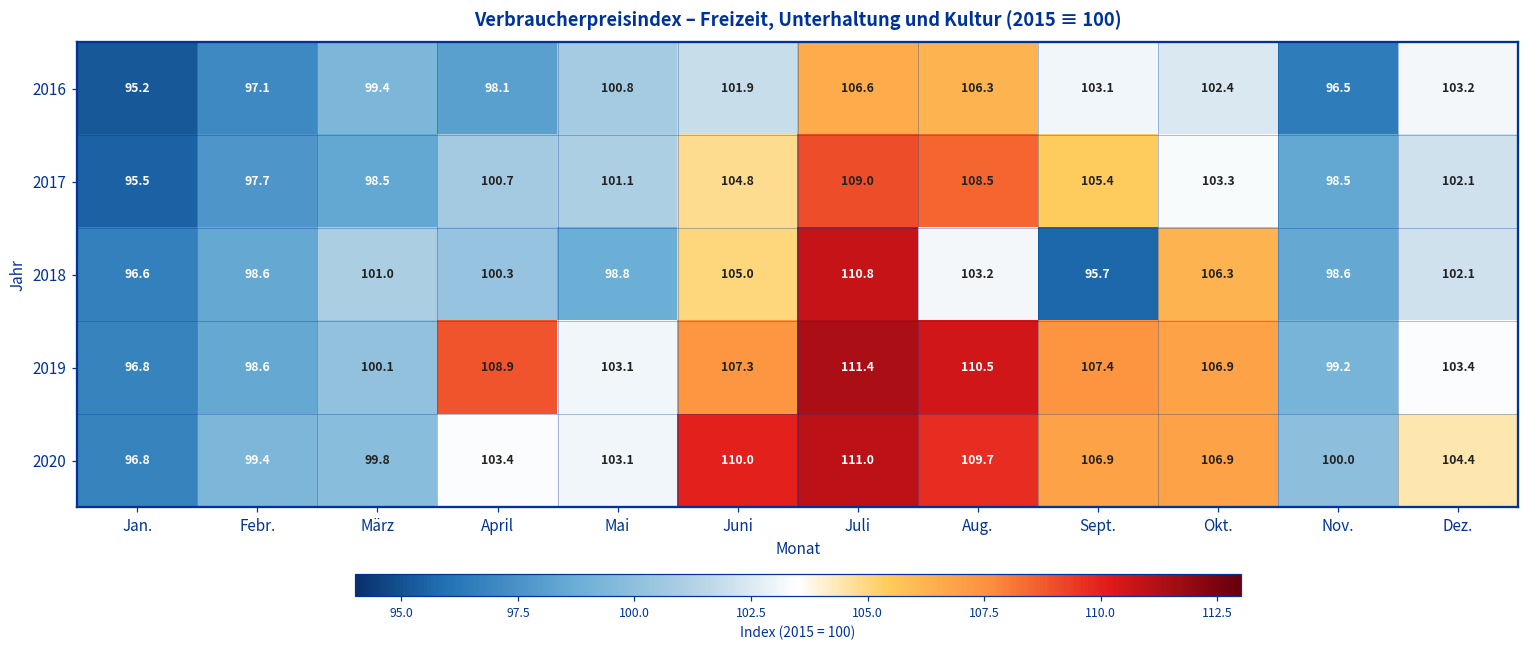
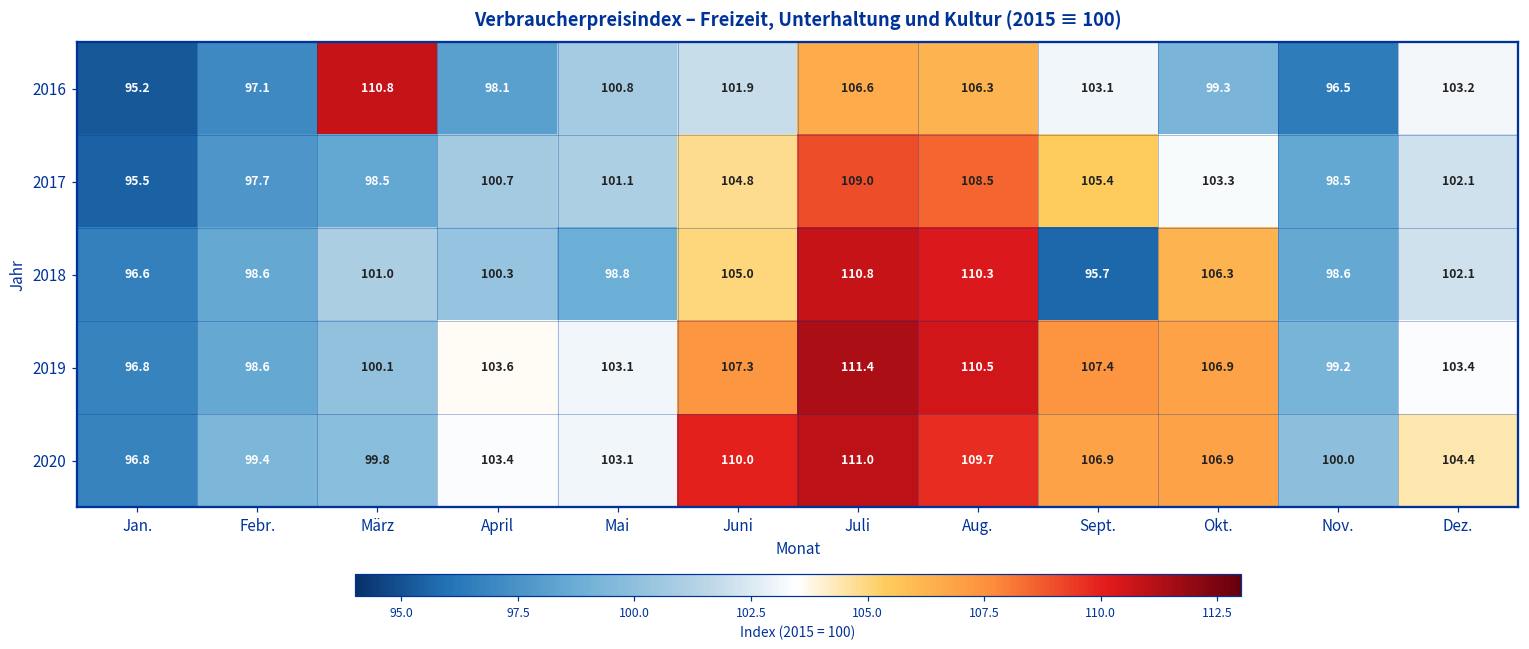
  {
    "2016": {
      "Jan.": 95.2,
      "Febr.": 97.1,
-     "März": 99.4,
+     "März": 110.8,
      "April": 98.1,
      "Mai": 100.8,
      "Juni": 101.9,
      "Juli": 106.6,
      "Aug.": 106.3,
      "Sept.": 103.1,
-     "Okt.": 102.4,
+     "Okt.": 99.3,
      "Nov.": 96.5,
      "Dez.": 103.2
    },
    "2017": {
      "Jan.": 95.5,
      "Febr.": 97.7,
      "März": 98.5,
      "April": 100.7,
      "Mai": 101.1,
      "Juni": 104.8,
      "Juli": 109.0,
      "Aug.": 108.5,
      "Sept.": 105.4,
      "Okt.": 103.3,
      "Nov.": 98.5,
      "Dez.": 102.1
    },
    "2018": {
      "Jan.": 96.6,
      "Febr.": 98.6,
      "März": 101.0,
      "April": 100.3,
      "Mai": 98.8,
      "Juni": 105.0,
      "Juli": 110.8,
-     "Aug.": 103.2,
+     "Aug.": 110.3,
      "Sept.": 95.7,
      "Okt.": 106.3,
      "Nov.": 98.6,
      "Dez.": 102.1
    },
    "2019": {
      "Jan.": 96.8,
      "Febr.": 98.6,
      "März": 100.1,
-     "April": 108.9,
+     "April": 103.6,
      "Mai": 103.1,
      "Juni": 107.3,
      "Juli": 111.4,
      "Aug.": 110.5,
      "Sept.": 107.4,
      "Okt.": 106.9,
      "Nov.": 99.2,
      "Dez.": 103.4
    },
    "2020": {
      "Jan.": 96.8,
      "Febr.": 99.4,
      "März": 99.8,
      "April": 103.4,
      "Mai": 103.1,
      "Juni": 110.0,
      "Juli": 111.0,
      "Aug.": 109.7,
      "Sept.": 106.9,
      "Okt.": 106.9,
      "Nov.": 100.0,
      "Dez.": 104.4
    }
  }
